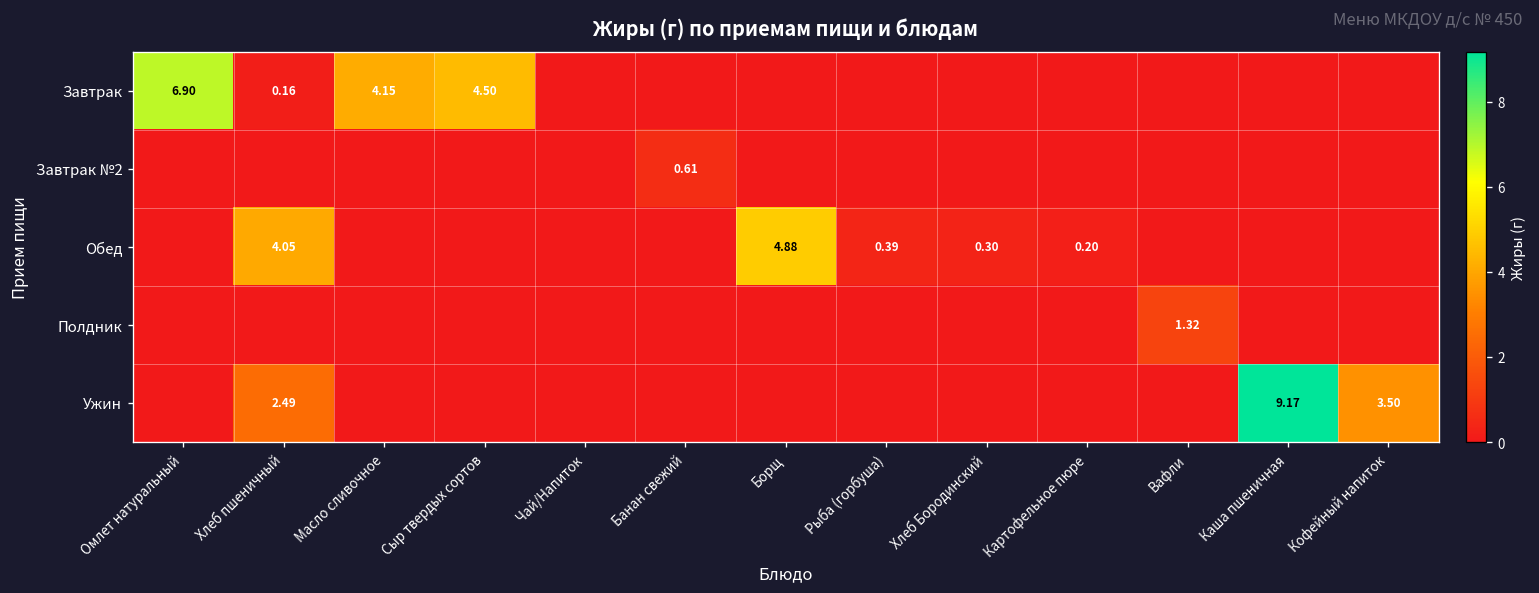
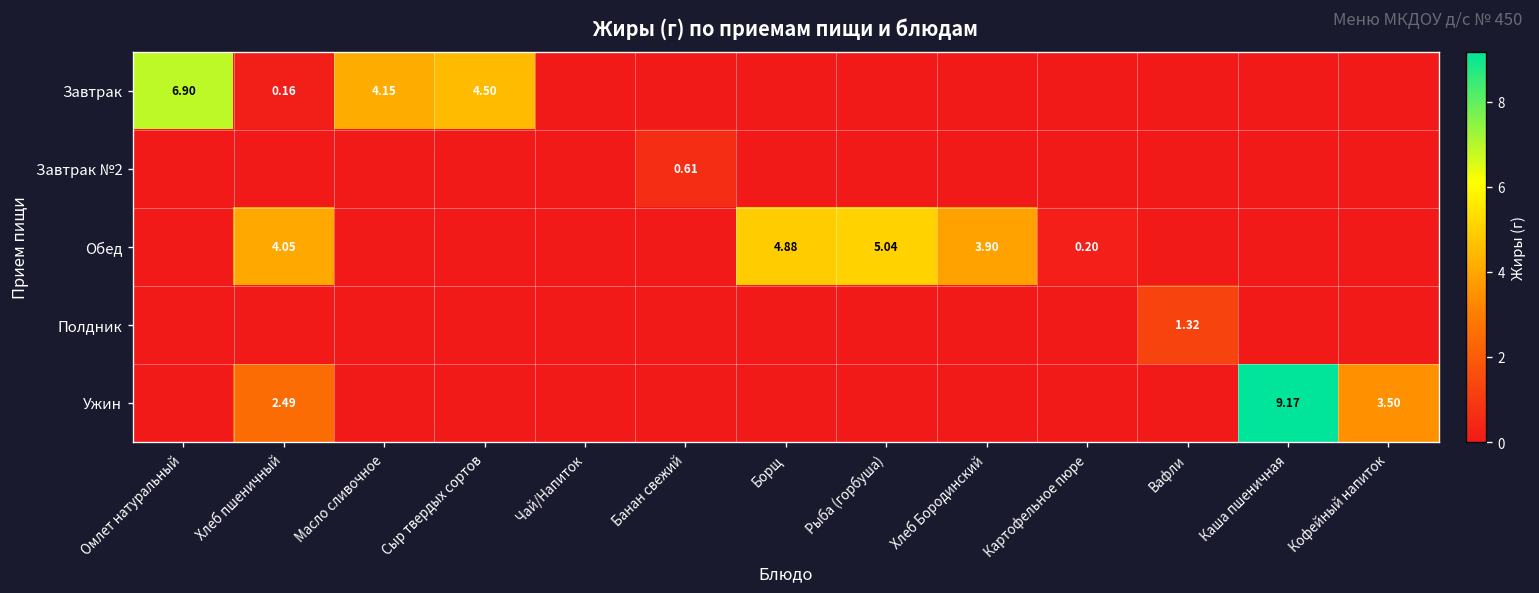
  {
    "Завтрак": {
      "Омлет натуральный": 6.90,
      "Хлеб пшеничный": 0.16,
      "Масло сливочное": 4.15,
      "Сыр твердых сортов": 4.50
    },
    "Завтрак №2": {
      "Банан свежий": 0.61
    },
    "Обед": {
      "Хлеб пшеничный": 4.05,
      "Борщ": 4.88,
-     "Рыба (горбуша)": 0.39,
-     "Хлеб Бородинский": 0.30,
+     "Рыба (горбуша)": 5.04,
+     "Хлеб Бородинский": 3.90,
      "Картофельное пюре": 0.20
    },
    "Полдник": {
      "Вафли": 1.32
    },
    "Ужин": {
      "Хлеб пшеничный": 2.49,
      "Каша пшеничная": 9.17,
      "Кофейный напиток": 3.50
    }
  }
